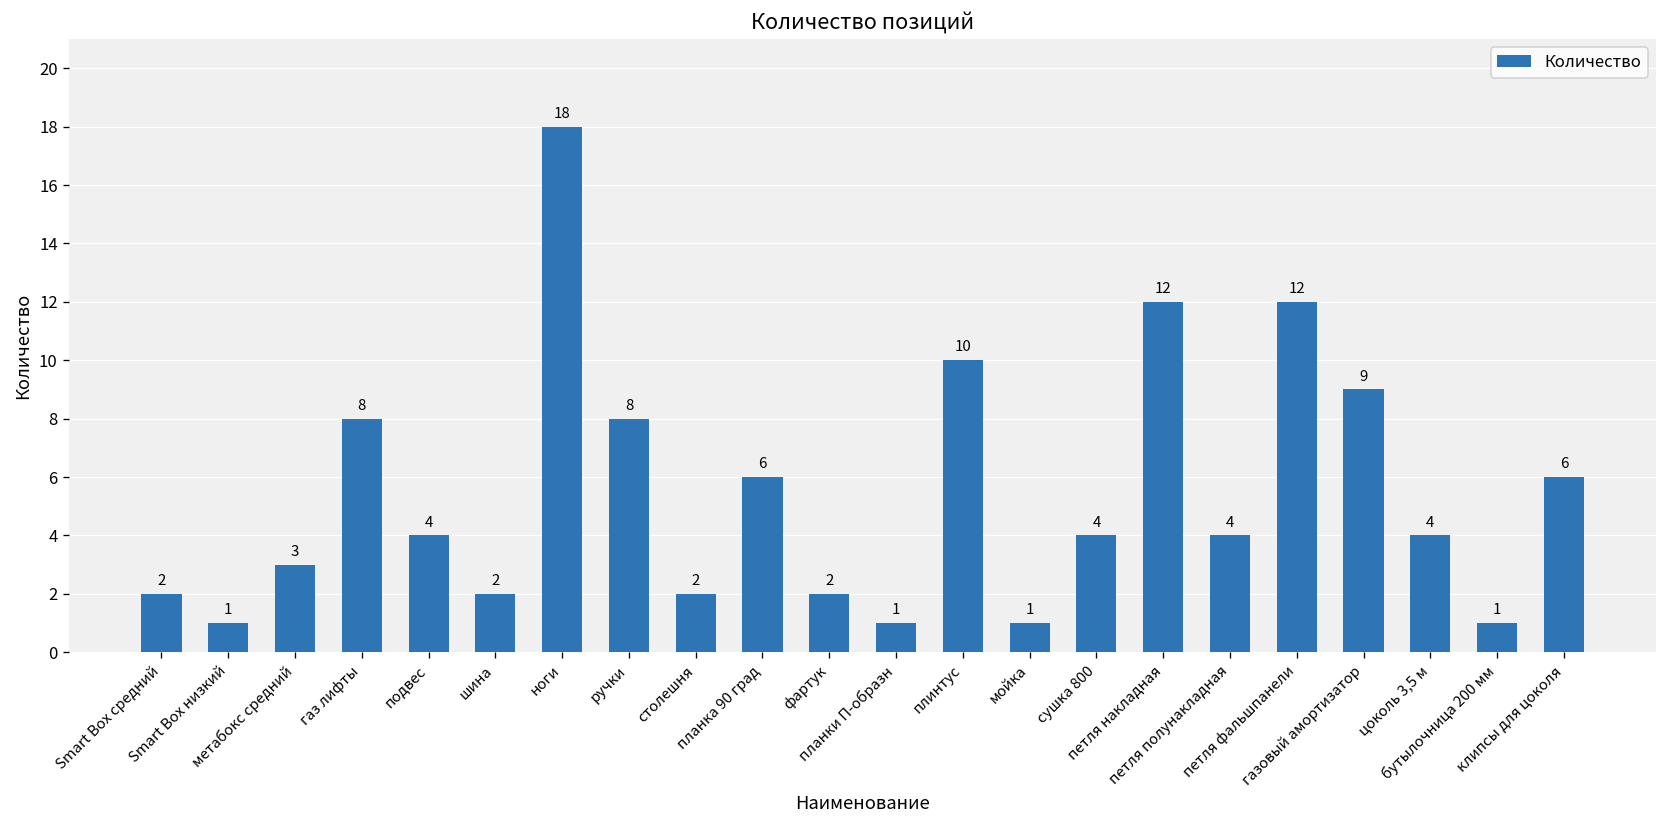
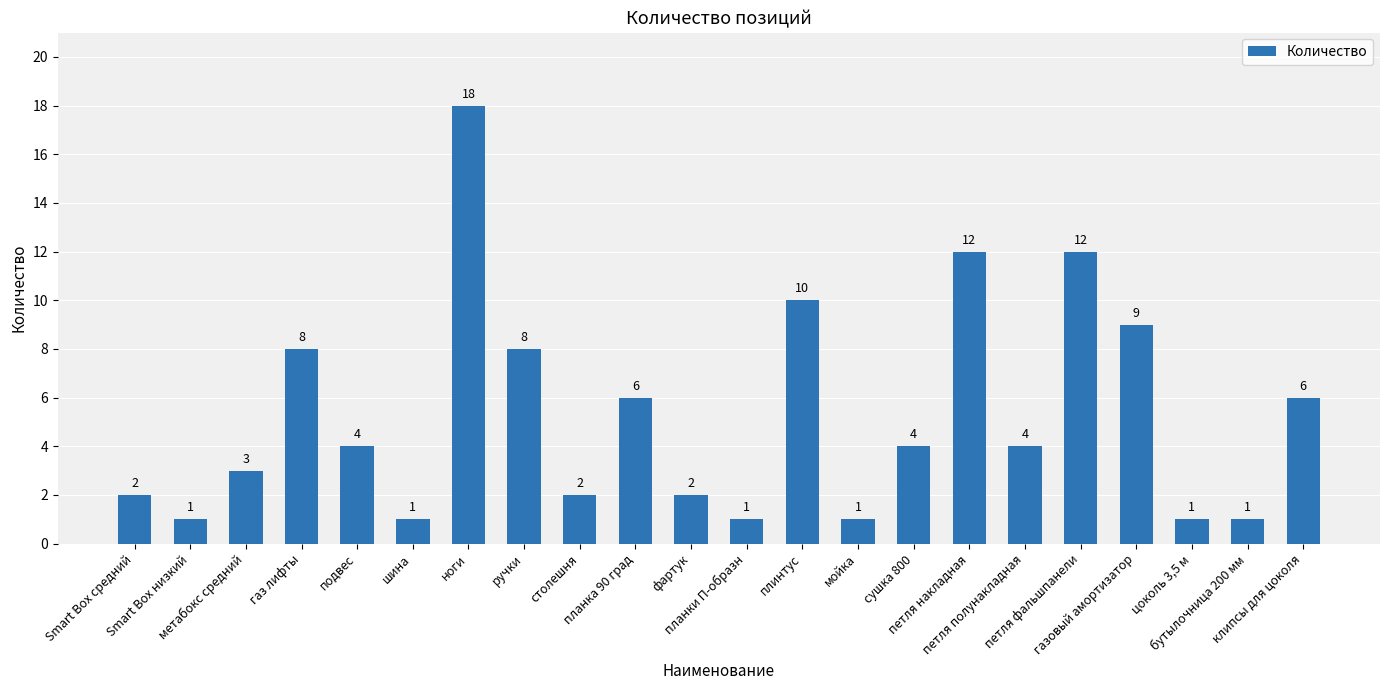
  {
    "Smart Box средний": 2,
    "Smart Box низкий": 1,
    "метабокс средний": 3,
    "газ лифты": 8,
    "подвес": 4,
-   "шина": 2,
+   "шина": 1,
    "ноги": 18,
    "ручки": 8,
    "столешня": 2,
    "планка 90 град": 6,
    "фартук": 2,
    "планки П-образн": 1,
    "плинтус": 10,
    "мойка": 1,
    "сушка 800": 4,
    "петля накладная": 12,
    "петля полунакладная": 4,
    "петля фальшпанели": 12,
    "газовый амортизатор": 9,
-   "цоколь 3,5 м": 4,
+   "цоколь 3,5 м": 1,
    "бутылочница 200 мм": 1,
    "клипсы для цоколя": 6
  }
